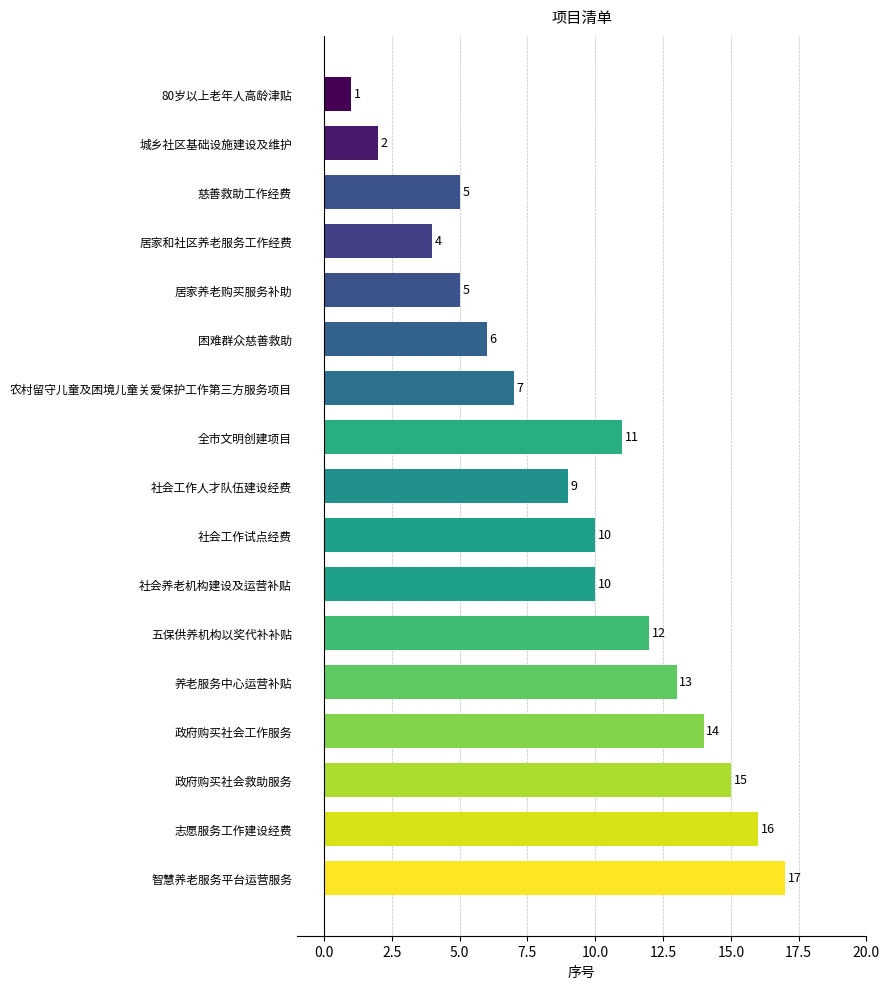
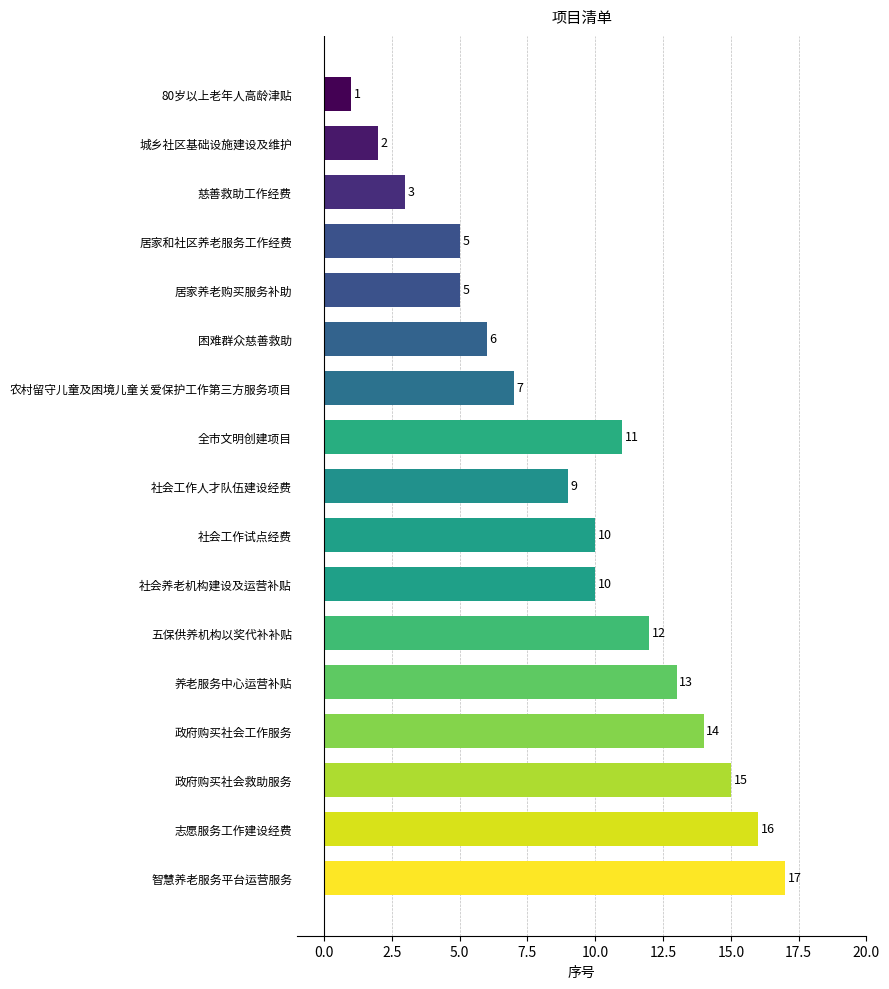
  {
    "80岁以上老年人高龄津贴": 1,
    "城乡社区基础设施建设及维护": 2,
-   "慈善救助工作经费": 5,
-   "居家和社区养老服务工作经费": 4,
+   "慈善救助工作经费": 3,
+   "居家和社区养老服务工作经费": 5,
    "居家养老购买服务补助": 5,
    "困难群众慈善救助": 6,
    "农村留守儿童及困境儿童关爱保护工作第三方服务项目": 7,
    "全市文明创建项目": 11,
    "社会工作人才队伍建设经费": 9,
    "社会工作试点经费": 10,
    "社会养老机构建设及运营补贴": 10,
    "五保供养机构以奖代补补贴": 12,
    "养老服务中心运营补贴": 13,
    "政府购买社会工作服务": 14,
    "政府购买社会救助服务": 15,
    "志愿服务工作建设经费": 16,
    "智慧养老服务平台运营服务": 17
  }
